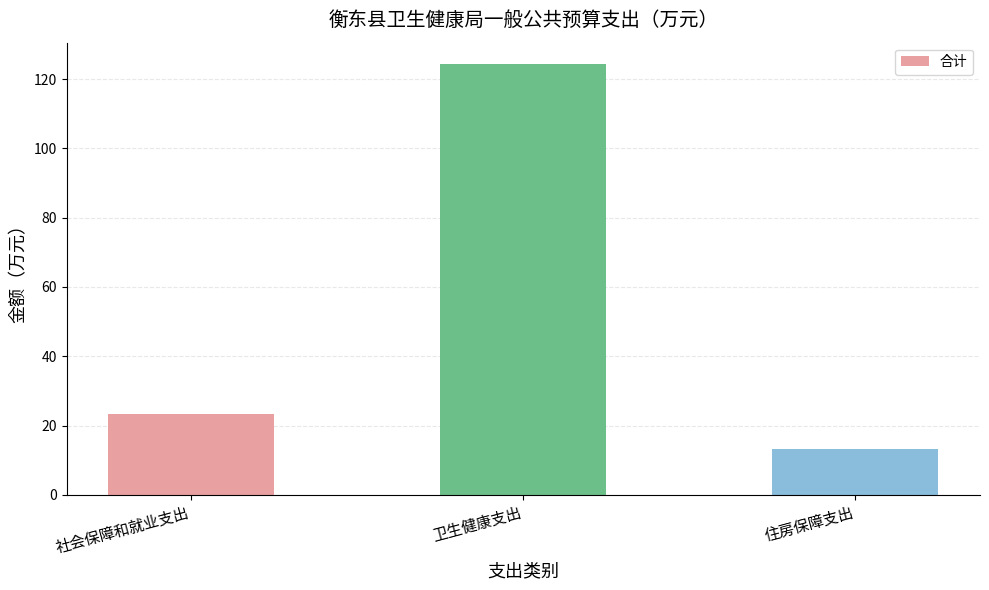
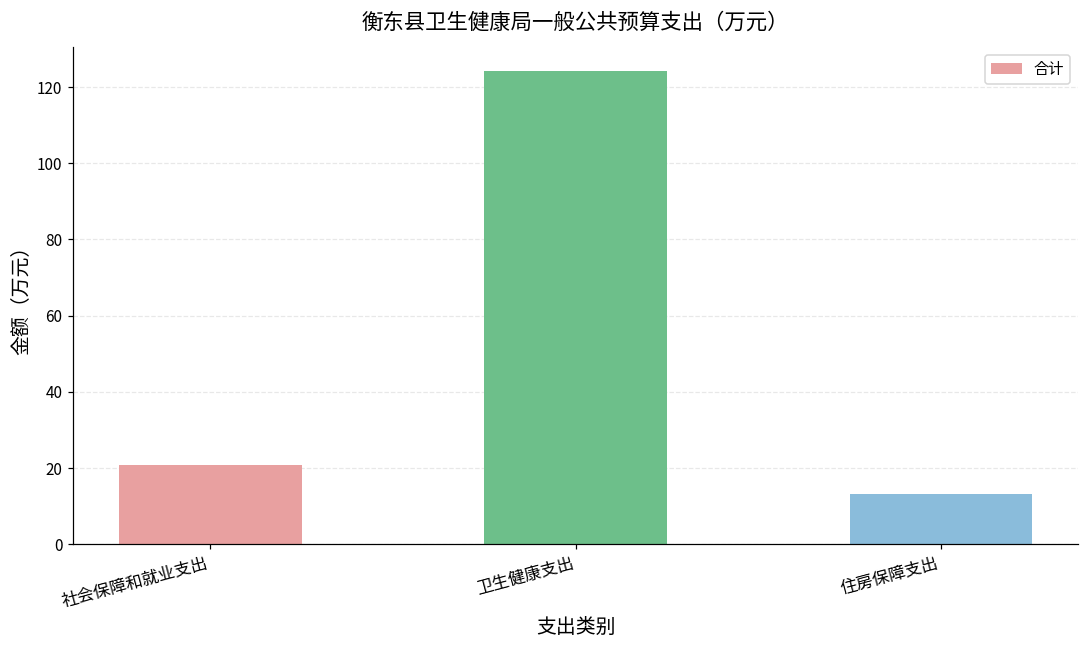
  {
-   "社会保障和就业支出": 23,
+   "社会保障和就业支出": 21,
    "卫生健康支出": 124,
    "住房保障支出": 13
  }
